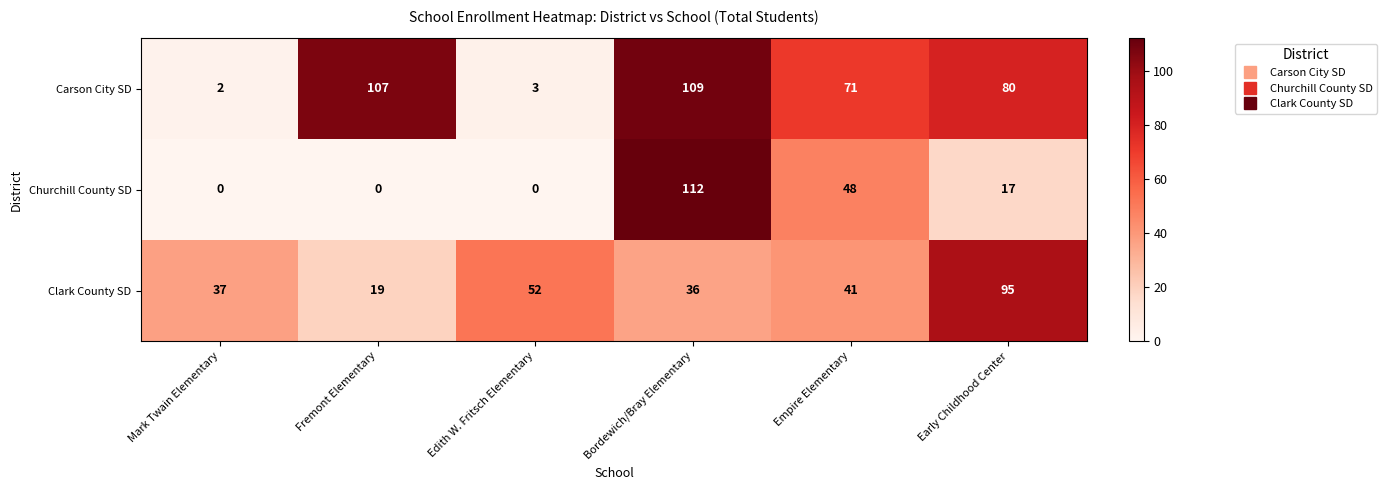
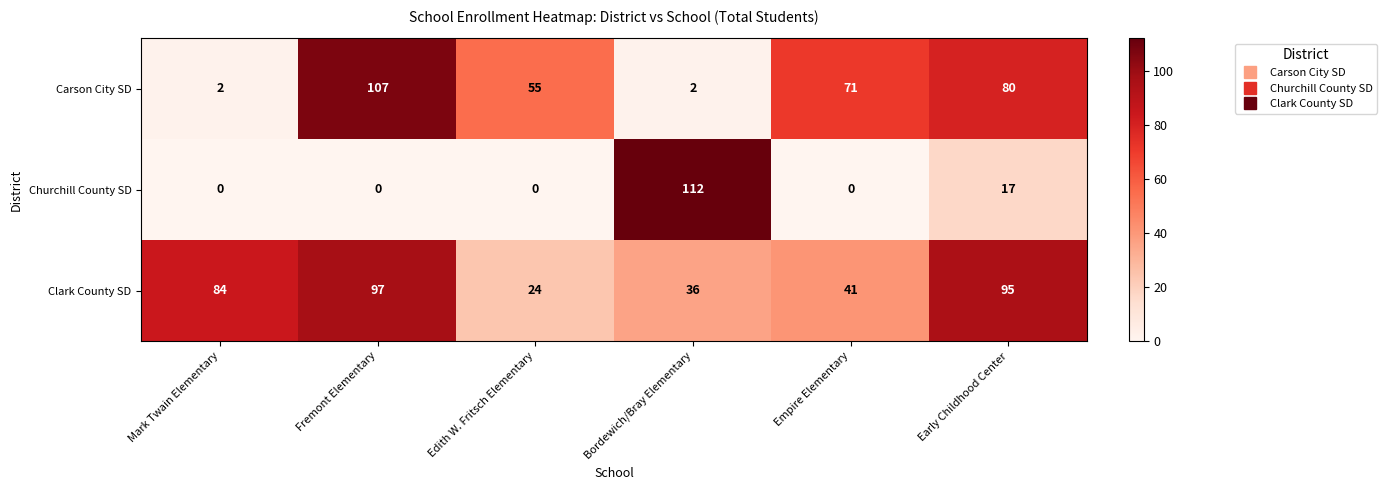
  {
    "Carson City SD": {
      "Mark Twain Elementary": 2,
      "Fremont Elementary": 107,
-     "Edith W. Fritsch Elementary": 3,
-     "Bordewich/Bray Elementary": 109,
+     "Edith W. Fritsch Elementary": 55,
+     "Bordewich/Bray Elementary": 2,
      "Empire Elementary": 71,
      "Early Childhood Center": 80
    },
    "Churchill County SD": {
      "Mark Twain Elementary": 0,
      "Fremont Elementary": 0,
      "Edith W. Fritsch Elementary": 0,
      "Bordewich/Bray Elementary": 112,
-     "Empire Elementary": 48,
+     "Empire Elementary": 0,
      "Early Childhood Center": 17
    },
    "Clark County SD": {
-     "Mark Twain Elementary": 37,
-     "Fremont Elementary": 19,
-     "Edith W. Fritsch Elementary": 52,
+     "Mark Twain Elementary": 84,
+     "Fremont Elementary": 97,
+     "Edith W. Fritsch Elementary": 24,
      "Bordewich/Bray Elementary": 36,
      "Empire Elementary": 41,
      "Early Childhood Center": 95
    }
  }
